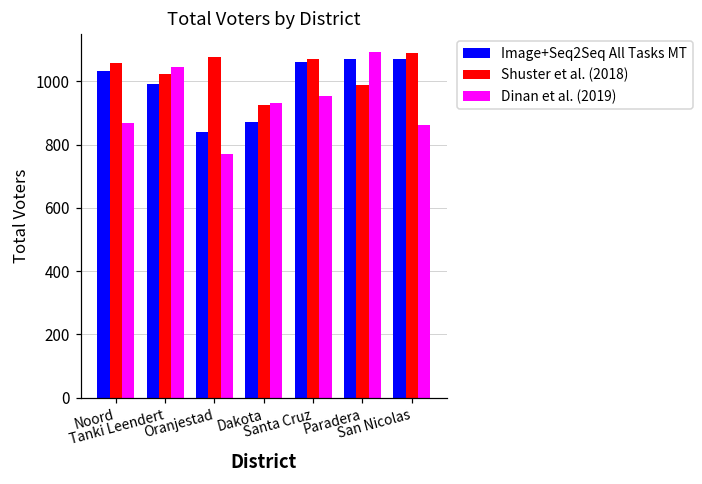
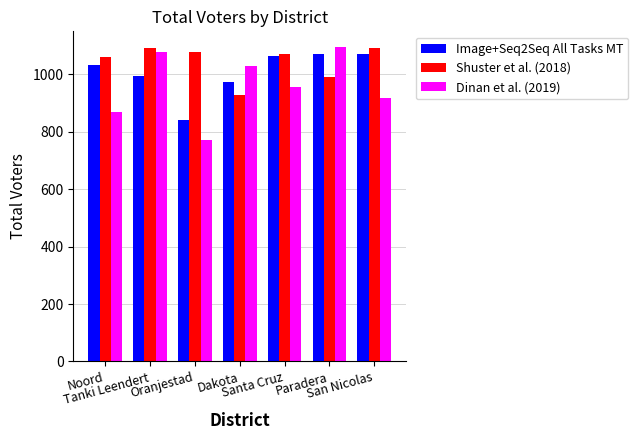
  {
    "Image+Seq2Seq All Tasks MT": {
      "Noord": 1030,
      "Tanki Leendert": 990,
      "Oranjestad": 840,
-     "Dakota": 870,
+     "Dakota": 970,
      "Santa Cruz": 1060,
      "Paradera": 1070,
      "San Nicolas": 1070
    },
    "Shuster et al. (2018)": {
      "Noord": 1060,
-     "Tanki Leendert": 1020,
+     "Tanki Leendert": 1090,
      "Oranjestad": 1080,
      "Dakota": 930,
      "Santa Cruz": 1070,
      "Paradera": 990,
      "San Nicolas": 1090
    },
    "Dinan et al. (2019)": {
      "Noord": 870,
-     "Tanki Leendert": 1050,
+     "Tanki Leendert": 1080,
      "Oranjestad": 770,
-     "Dakota": 930,
+     "Dakota": 1030,
      "Santa Cruz": 960,
      "Paradera": 1090,
-     "San Nicolas": 860
+     "San Nicolas": 920
    }
  }
